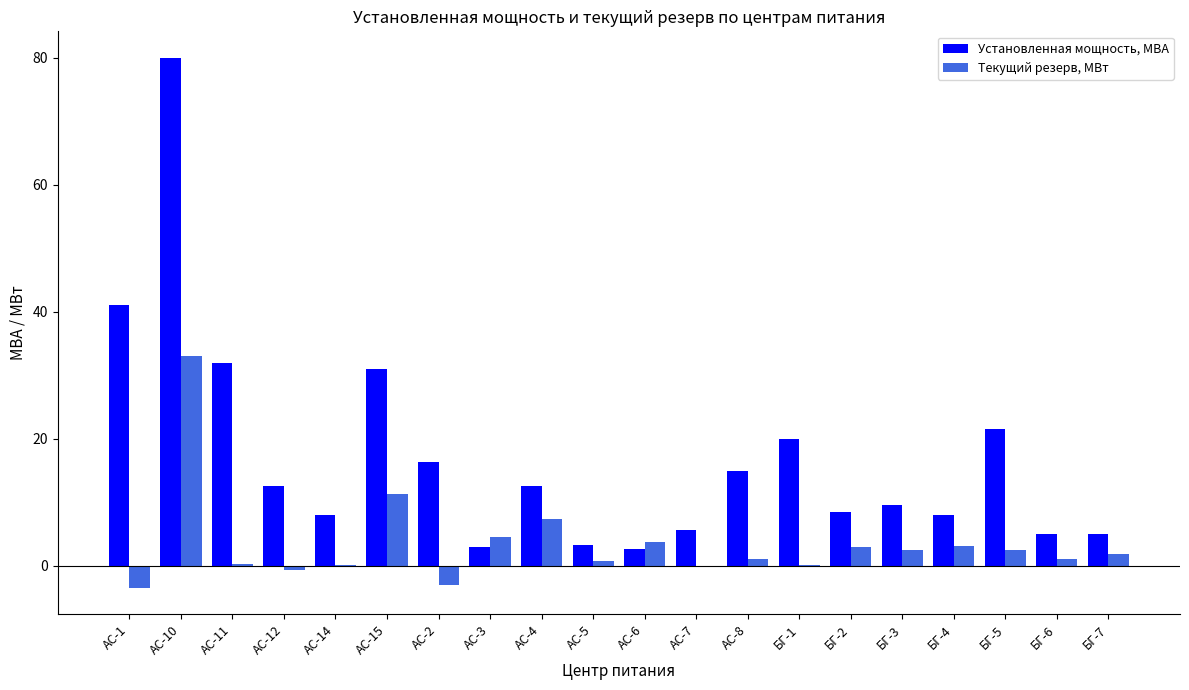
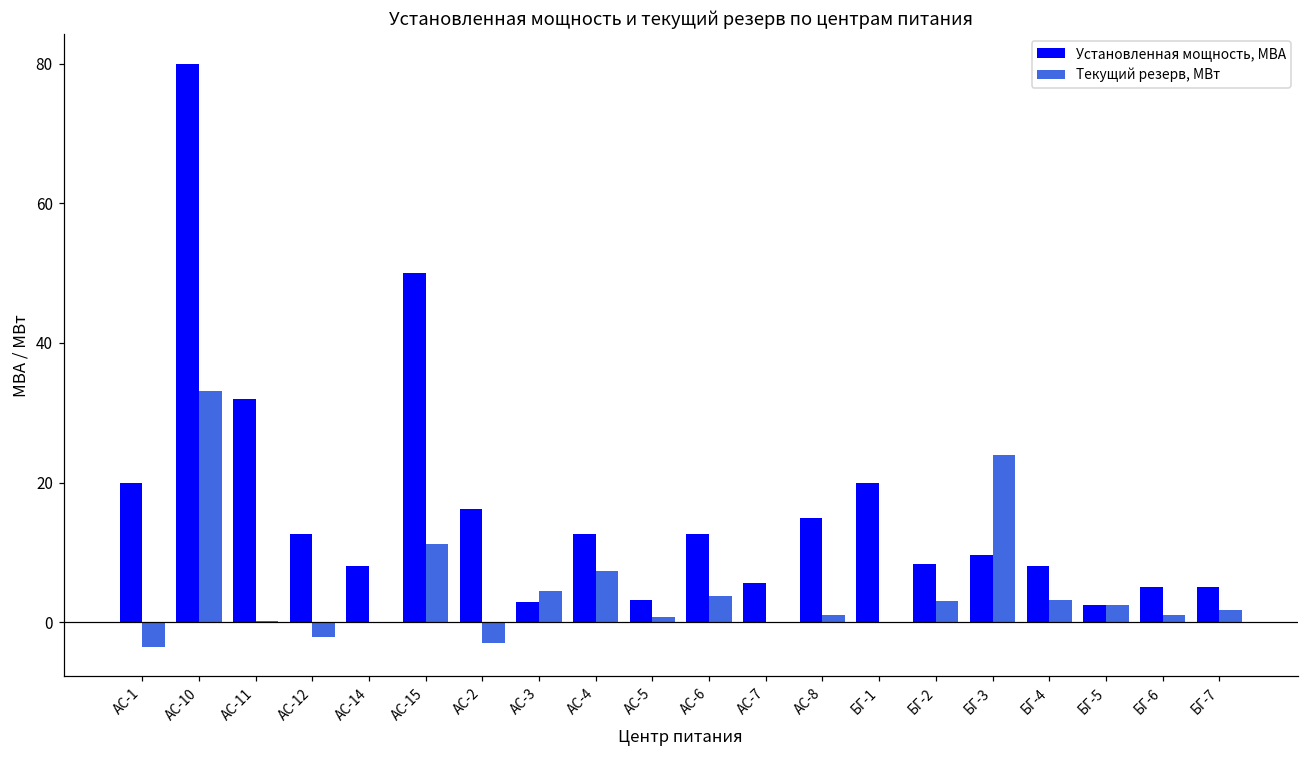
  {
    "Установленная мощность, МВА": {
-     "АС-1": 41,
+     "АС-1": 20,
      "АС-10": 80,
      "АС-11": 32,
      "АС-12": 13,
      "АС-14": 8,
-     "АС-15": 31,
+     "АС-15": 50,
      "АС-2": 16,
      "АС-3": 3,
      "АС-4": 13,
      "АС-5": 3,
-     "АС-6": 3,
+     "АС-6": 13,
      "АС-7": 6,
      "АС-8": 15,
      "БГ-1": 20,
      "БГ-2": 8,
      "БГ-3": 10,
      "БГ-4": 8,
-     "БГ-5": 22,
+     "БГ-5": 3,
      "БГ-6": 5,
      "БГ-7": 5
    },
    "Текущий резерв, МВт": {
      "АС-1": -3,
      "АС-10": 33,
-     "АС-12": -1,
+     "АС-12": -2,
      "АС-15": 11,
      "АС-2": -3,
      "АС-3": 4,
      "АС-4": 7,
      "АС-5": 1,
      "АС-6": 4,
      "АС-8": 1,
      "БГ-2": 3,
-     "БГ-3": 2,
+     "БГ-3": 24,
      "БГ-4": 3,
      "БГ-5": 2,
      "БГ-6": 1,
      "БГ-7": 2
    }
  }
